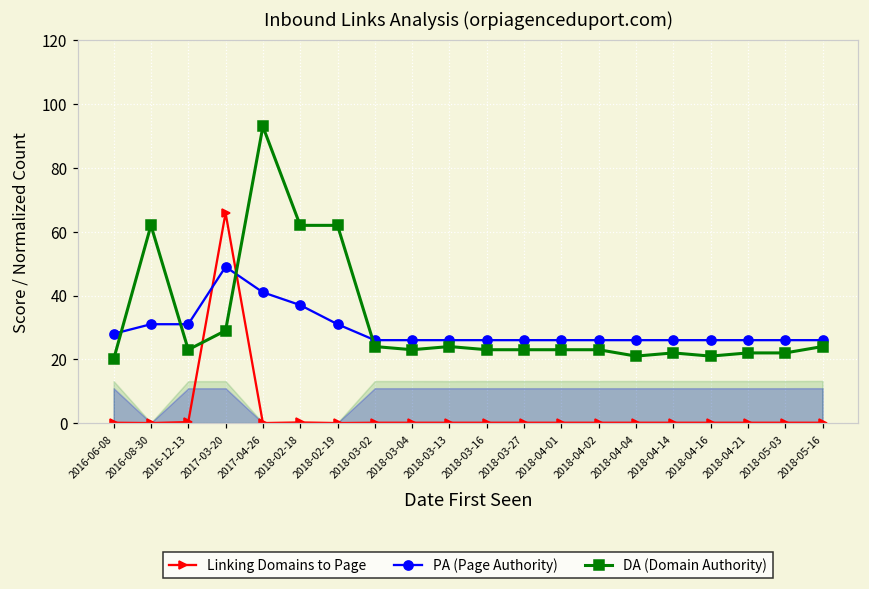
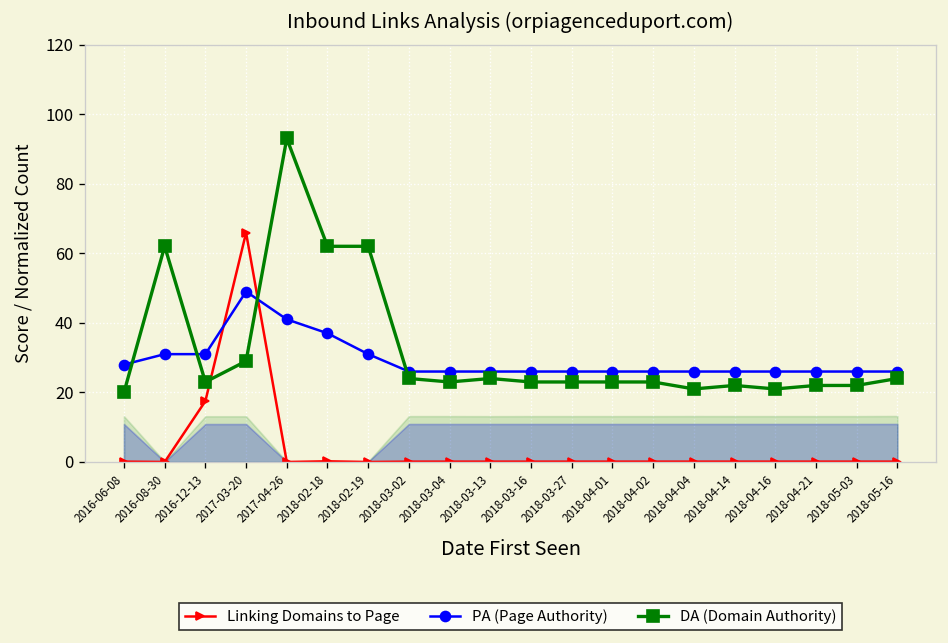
  {
    "Linking Domains to Page": {
      "2016-06-08": 0,
-     "2016-12-13": 0,
+     "2016-12-13": 18,
      "2017-03-20": 66,
      "2018-03-02": 0,
      "2018-03-04": 0,
      "2018-03-13": 0,
      "2018-03-16": 0,
      "2018-03-27": 0,
      "2018-04-01": 0,
      "2018-04-02": 0,
      "2018-04-04": 0,
      "2018-04-14": 0,
      "2018-04-16": 0,
      "2018-04-21": 0,
      "2018-05-03": 0,
      "2018-05-16": 0
    }
  }
